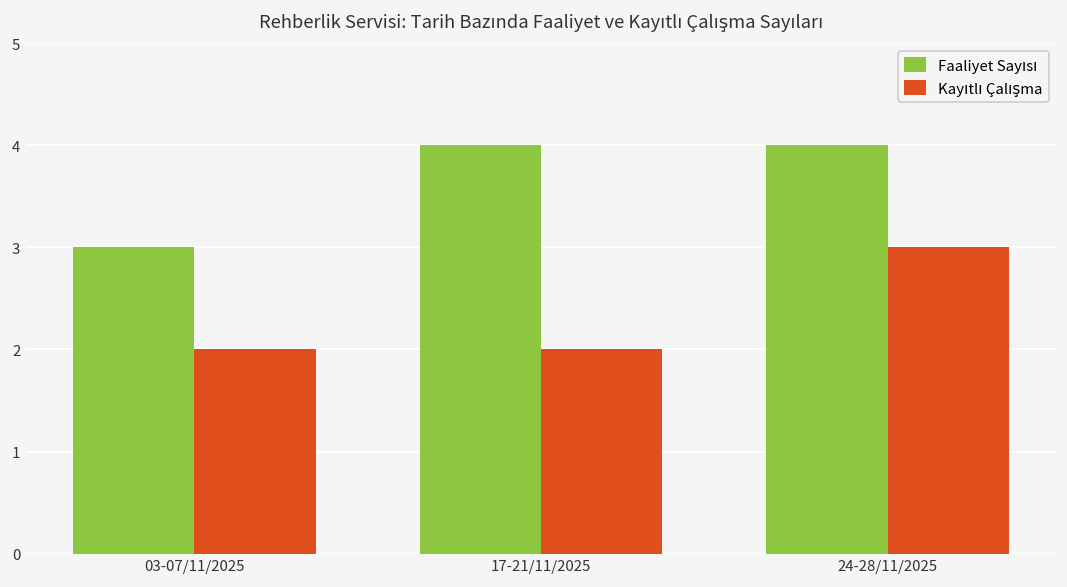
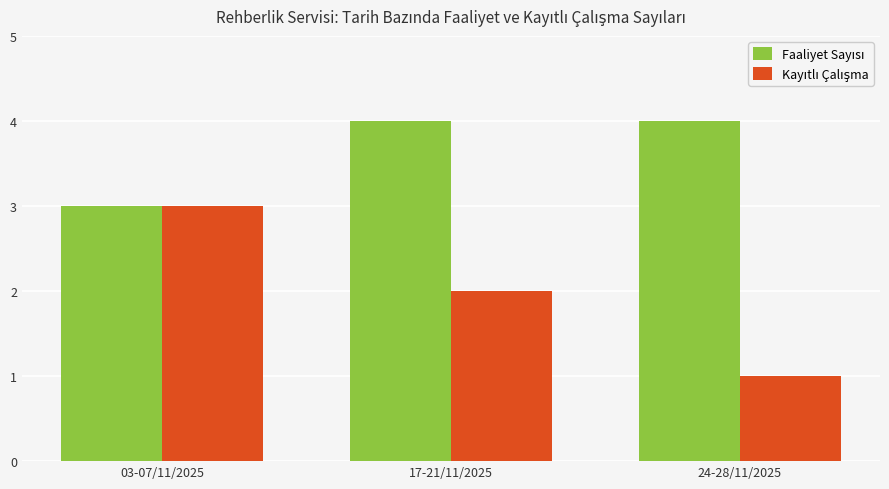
  {
    "Faaliyet Sayısı": {
      "03-07/11/2025": 3,
      "17-21/11/2025": 4,
      "24-28/11/2025": 4
    },
    "Kayıtlı Çalışma": {
-     "03-07/11/2025": 2,
+     "03-07/11/2025": 3,
      "17-21/11/2025": 2,
-     "24-28/11/2025": 3
+     "24-28/11/2025": 1
    }
  }
